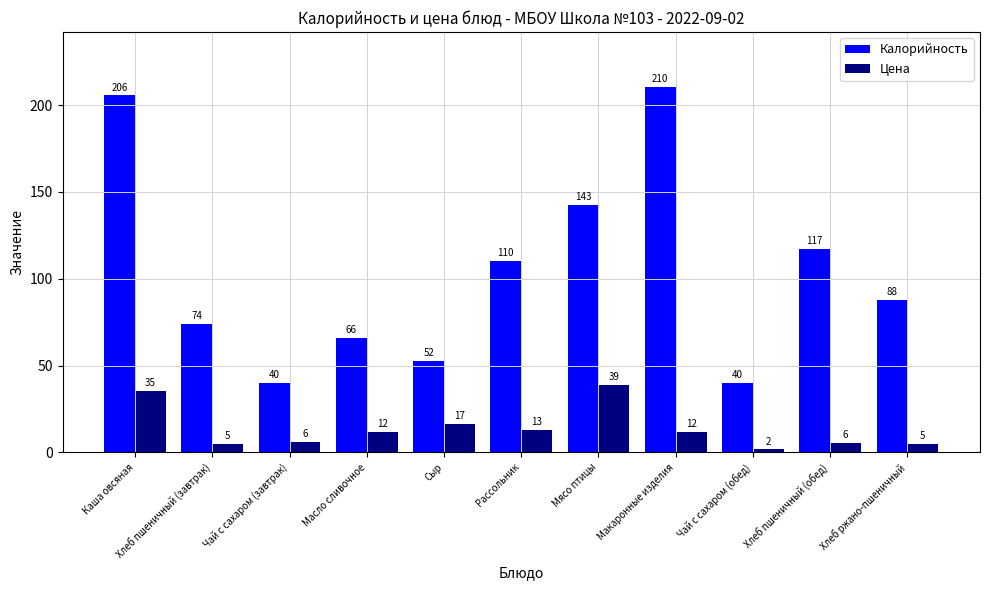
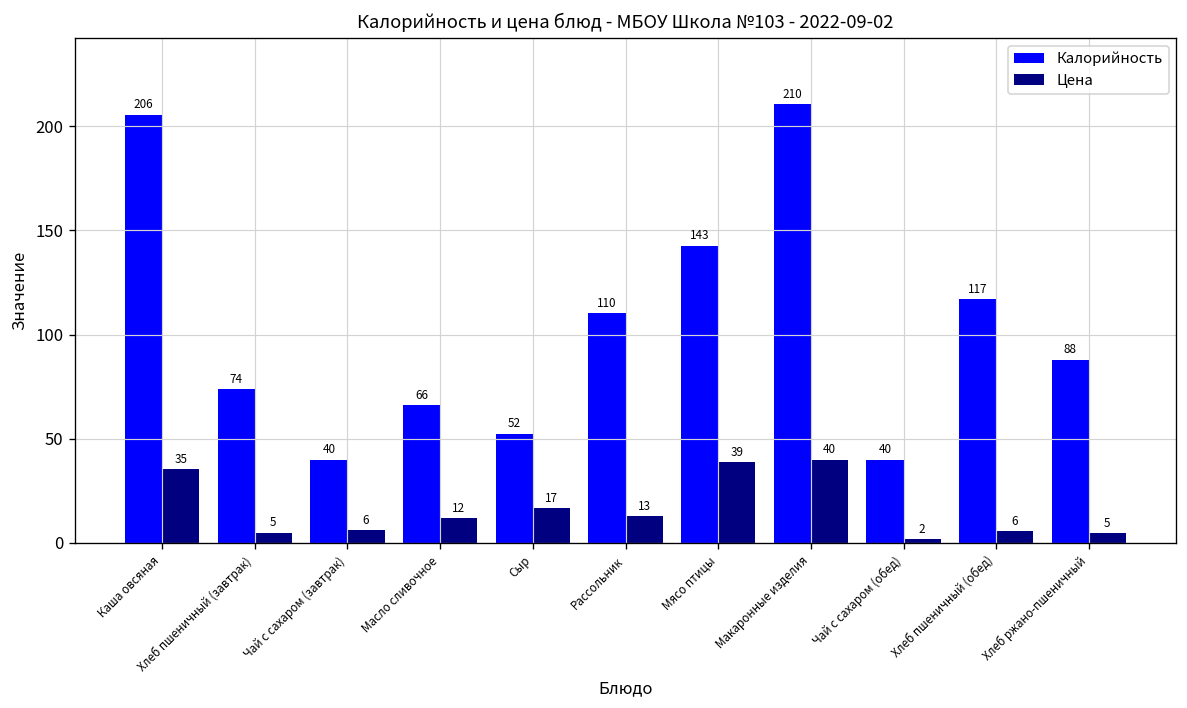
  {
    "Калорийность": {
      "Каша овсяная": 206,
      "Хлеб пшеничный (завтрак)": 74,
      "Чай с сахаром (завтрак)": 40,
      "Масло сливочное": 66,
      "Сыр": 52,
      "Рассольник": 110,
      "Мясо птицы": 143,
      "Макаронные изделия": 210,
      "Чай с сахаром (обед)": 40,
      "Хлеб пшеничный (обед)": 117,
      "Хлеб ржано-пшеничный": 88
    },
    "Цена": {
      "Каша овсяная": 35,
      "Хлеб пшеничный (завтрак)": 5,
      "Чай с сахаром (завтрак)": 6,
      "Масло сливочное": 12,
      "Сыр": 17,
      "Рассольник": 13,
      "Мясо птицы": 39,
-     "Макаронные изделия": 12,
+     "Макаронные изделия": 40,
      "Чай с сахаром (обед)": 2,
      "Хлеб пшеничный (обед)": 6,
      "Хлеб ржано-пшеничный": 5
    }
  }
